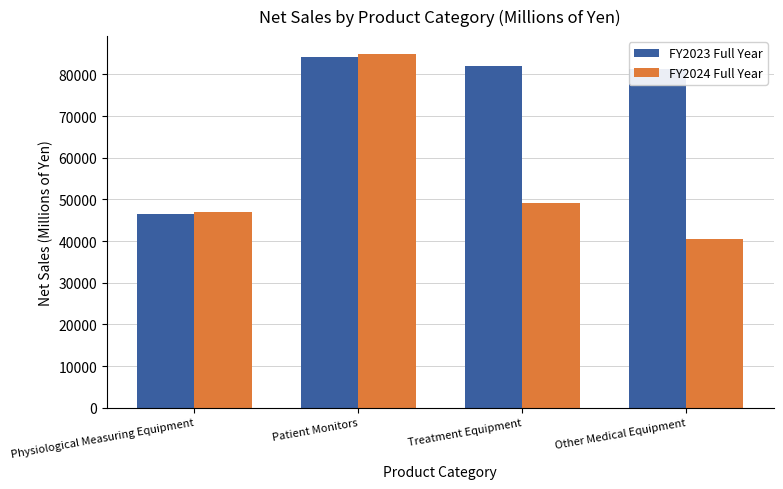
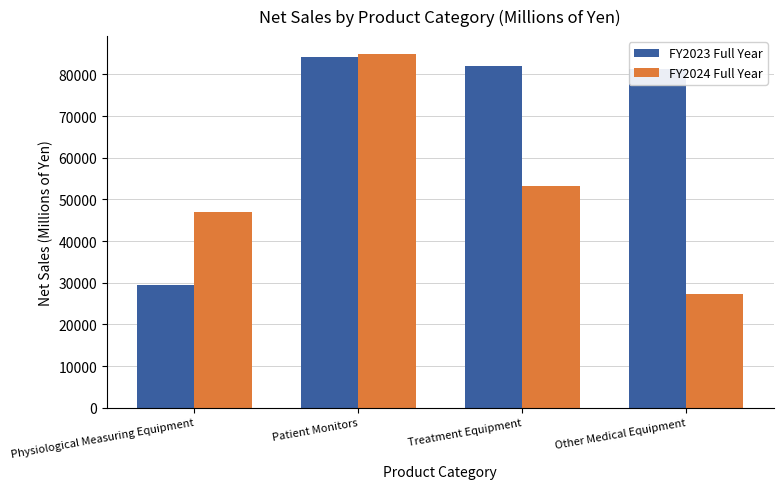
  {
    "FY2023 Full Year": {
-     "Physiological Measuring Equipment": 47000,
+     "Physiological Measuring Equipment": 29000,
      "Patient Monitors": 84000,
      "Treatment Equipment": 82000
    },
    "FY2024 Full Year": {
      "Physiological Measuring Equipment": 47000,
      "Patient Monitors": 85000,
-     "Treatment Equipment": 49000,
-     "Other Medical Equipment": 40000
+     "Treatment Equipment": 53000,
+     "Other Medical Equipment": 27000
    }
  }
